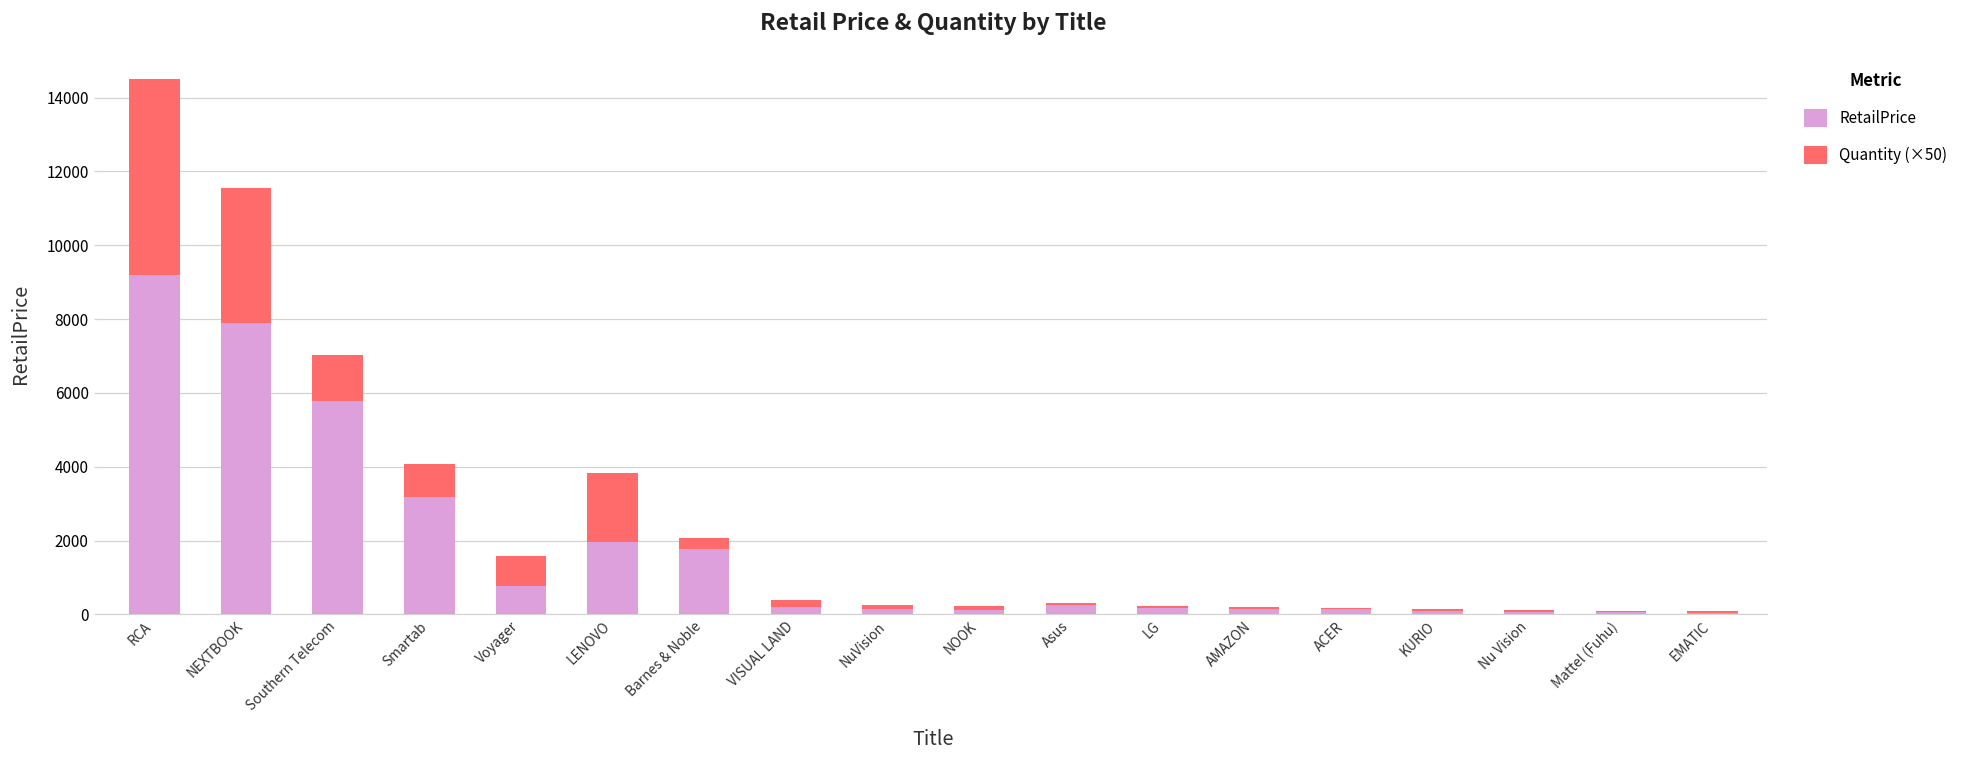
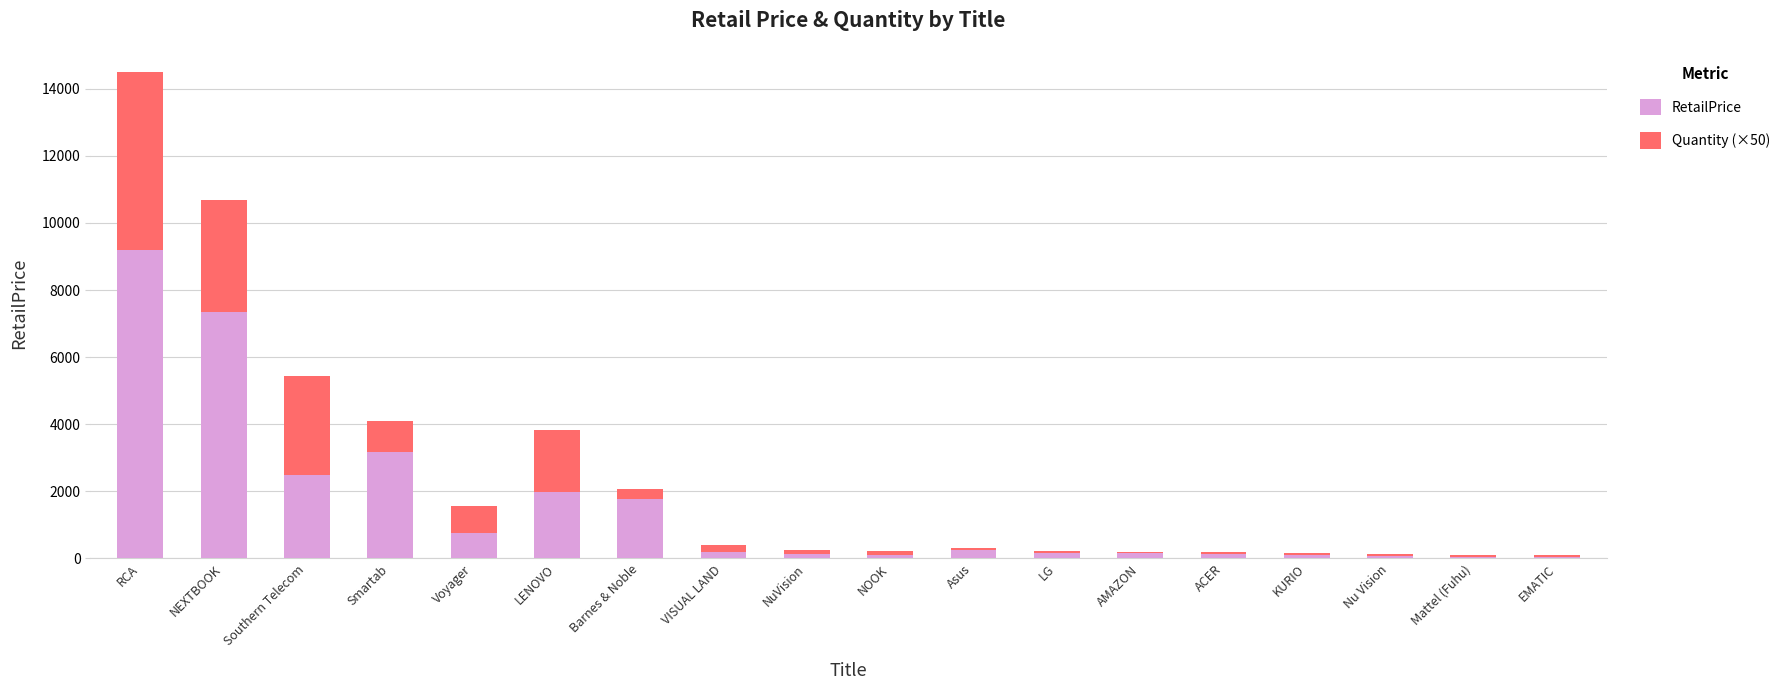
  {
    "RetailPrice": {
      "RCA": 9200,
-     "NEXTBOOK": 7900,
-     "Southern Telecom": 5800,
+     "NEXTBOOK": 7300,
+     "Southern Telecom": 2500,
      "Smartab": 3200,
      "Voyager": 800,
      "LENOVO": 2000,
      "Barnes & Noble": 1800,
      "VISUAL LAND": 200,
      "NuVision": 100,
      "NOOK": 100,
      "Asus": 200,
      "LG": 200,
      "AMAZON": 100,
      "ACER": 100,
      "KURIO": 100,
      "Nu Vision": 100
    },
    "Quantity (×50)": {
      "RCA": 5300,
-     "NEXTBOOK": 3700,
-     "Southern Telecom": 1300,
+     "NEXTBOOK": 3400,
+     "Southern Telecom": 3000,
      "Smartab": 900,
      "Voyager": 800,
      "LENOVO": 1900,
      "Barnes & Noble": 300,
      "VISUAL LAND": 200,
      "NuVision": 100,
      "NOOK": 100
    }
  }
